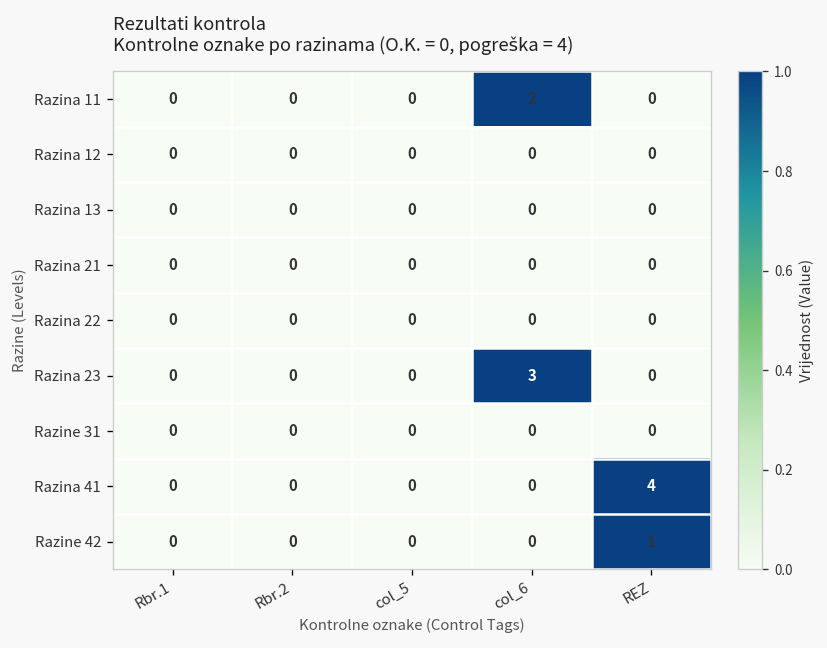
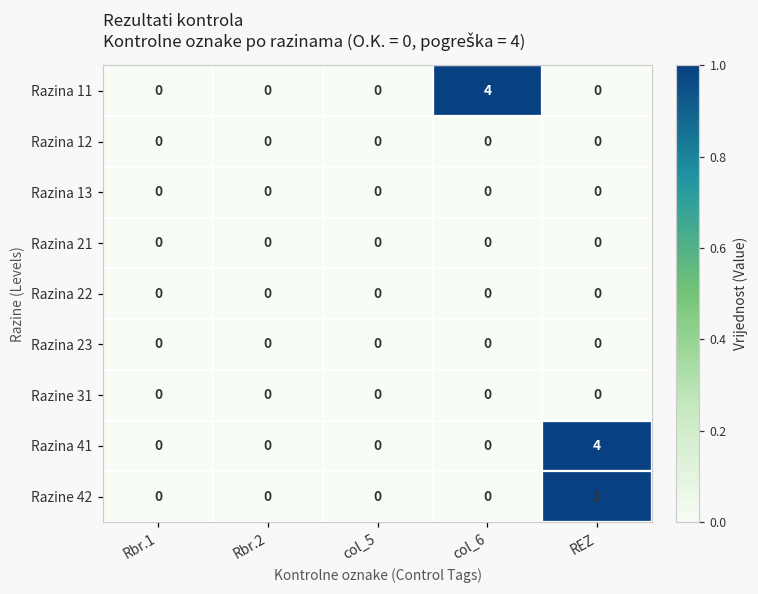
  {
    "Razina 11": {
      "Rbr.1": 0,
      "Rbr.2": 0,
      "col_5": 0,
-     "col_6": 2,
+     "col_6": 4,
      "REZ": 0
    },
    "Razina 12": {
      "Rbr.1": 0,
      "Rbr.2": 0,
      "col_5": 0,
      "col_6": 0,
      "REZ": 0
    },
    "Razina 13": {
      "Rbr.1": 0,
      "Rbr.2": 0,
      "col_5": 0,
      "col_6": 0,
      "REZ": 0
    },
    "Razina 21": {
      "Rbr.1": 0,
      "Rbr.2": 0,
      "col_5": 0,
      "col_6": 0,
      "REZ": 0
    },
    "Razina 22": {
      "Rbr.1": 0,
      "Rbr.2": 0,
      "col_5": 0,
      "col_6": 0,
      "REZ": 0
    },
    "Razina 23": {
      "Rbr.1": 0,
      "Rbr.2": 0,
      "col_5": 0,
-     "col_6": 3,
+     "col_6": 0,
      "REZ": 0
    },
    "Razine 31": {
      "Rbr.1": 0,
      "Rbr.2": 0,
      "col_5": 0,
      "col_6": 0,
      "REZ": 0
    },
    "Razina 41": {
      "Rbr.1": 0,
      "Rbr.2": 0,
      "col_5": 0,
      "col_6": 0,
      "REZ": 4
    },
    "Razine 42": {
      "Rbr.1": 0,
      "Rbr.2": 0,
      "col_5": 0,
      "col_6": 0,
      "REZ": 1
    }
  }
